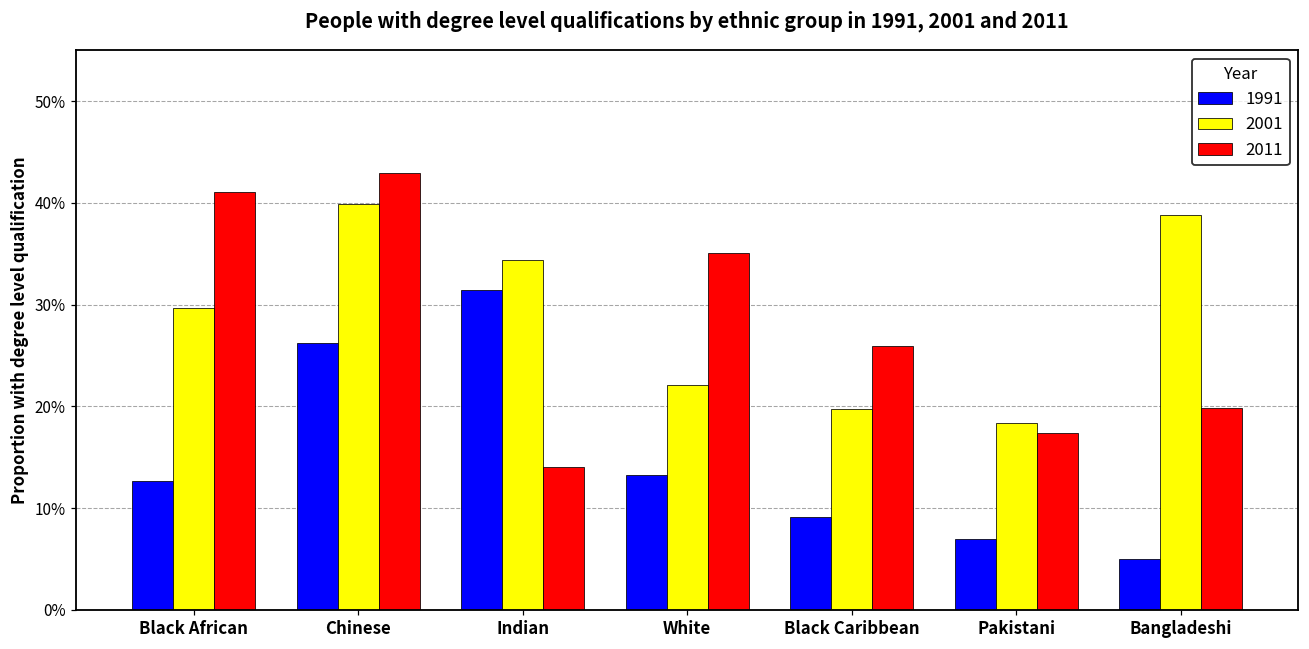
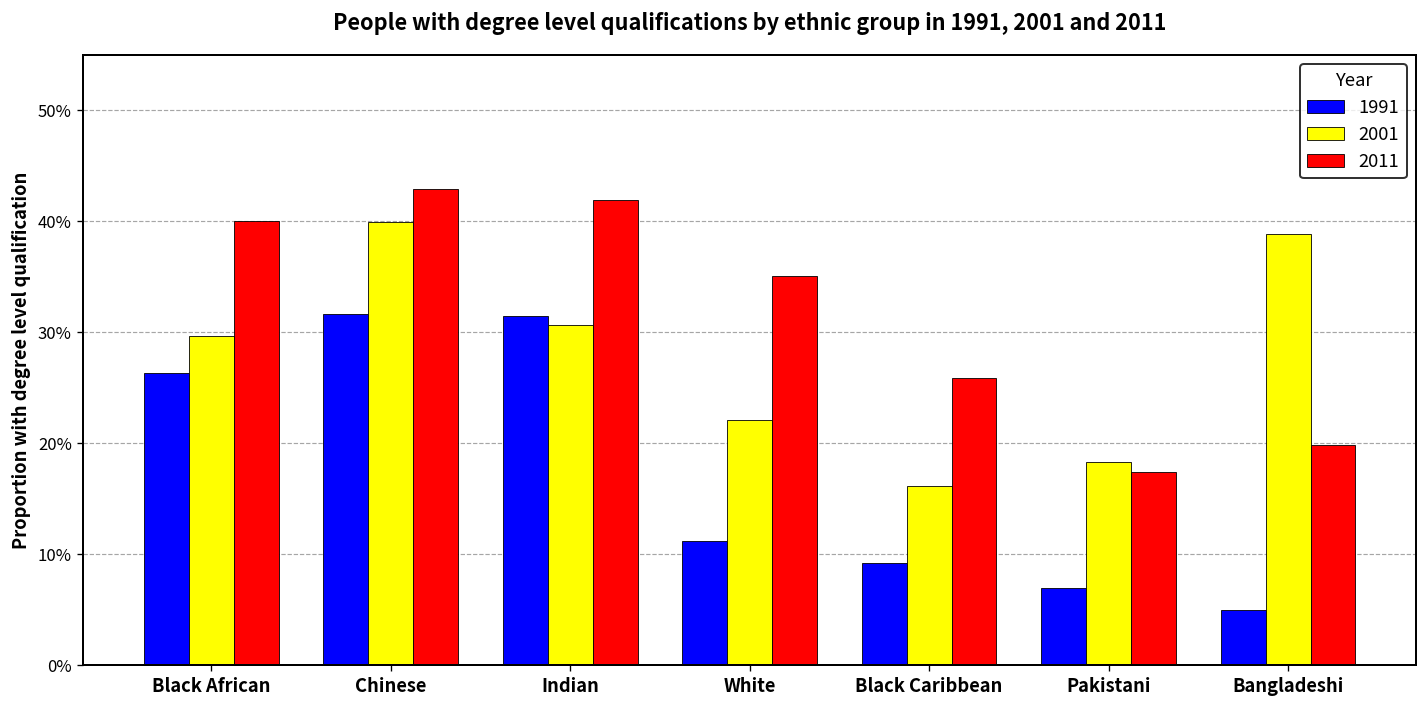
  {
    "1991": {
-     "Black African": "13%",
-     "Chinese": "26%",
+     "Black African": "26%",
+     "Chinese": "32%",
      "Indian": "31%",
-     "White": "13%",
+     "White": "11%",
      "Black Caribbean": "9%",
      "Pakistani": "7%",
      "Bangladeshi": "5%"
    },
    "2001": {
      "Black African": "30%",
      "Chinese": "40%",
-     "Indian": "34%",
+     "Indian": "31%",
      "White": "22%",
-     "Black Caribbean": "20%",
+     "Black Caribbean": "16%",
      "Pakistani": "18%",
      "Bangladeshi": "39%"
    },
    "2011": {
-     "Black African": "41%",
+     "Black African": "40%",
      "Chinese": "43%",
-     "Indian": "14%",
+     "Indian": "42%",
      "White": "35%",
      "Black Caribbean": "26%",
      "Pakistani": "17%",
      "Bangladeshi": "20%"
    }
  }
